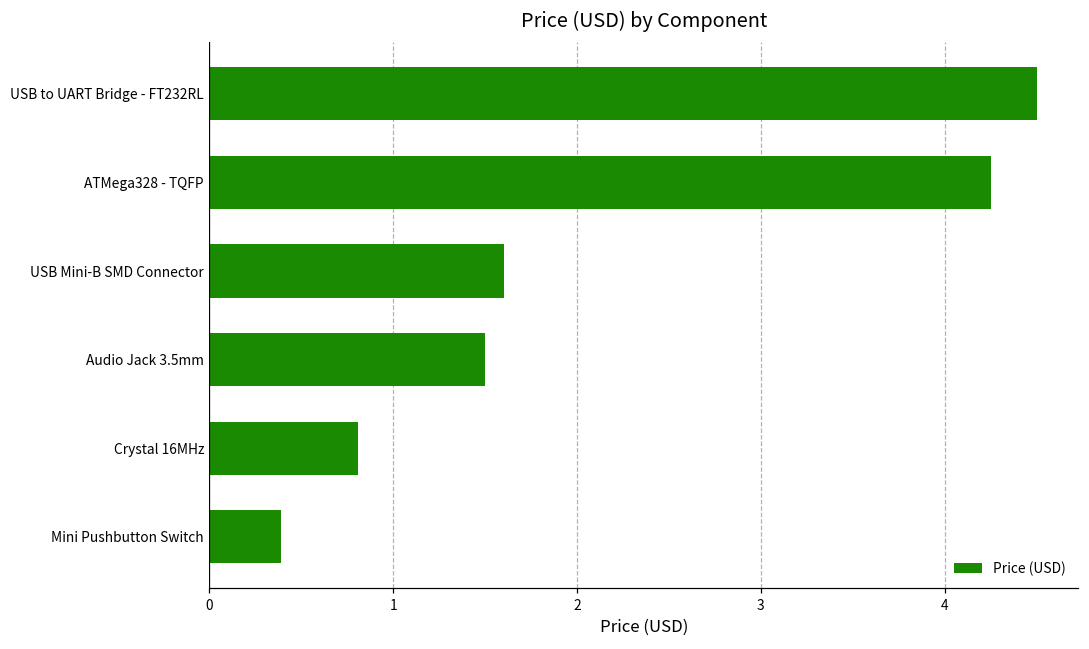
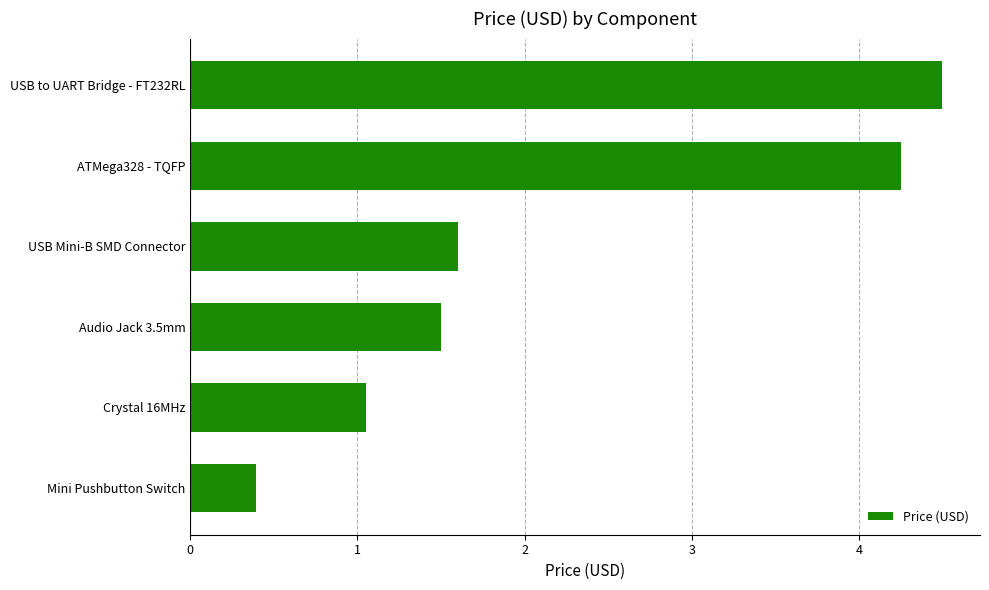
  {
    "USB to UART Bridge - FT232RL": 4.50,
    "ATMega328 - TQFP": 4.25,
    "USB Mini-B SMD Connector": 1.60,
    "Audio Jack 3.5mm": 1.50,
-   "Crystal 16MHz": 0.81,
+   "Crystal 16MHz": 1.05,
    "Mini Pushbutton Switch": 0.39
  }
